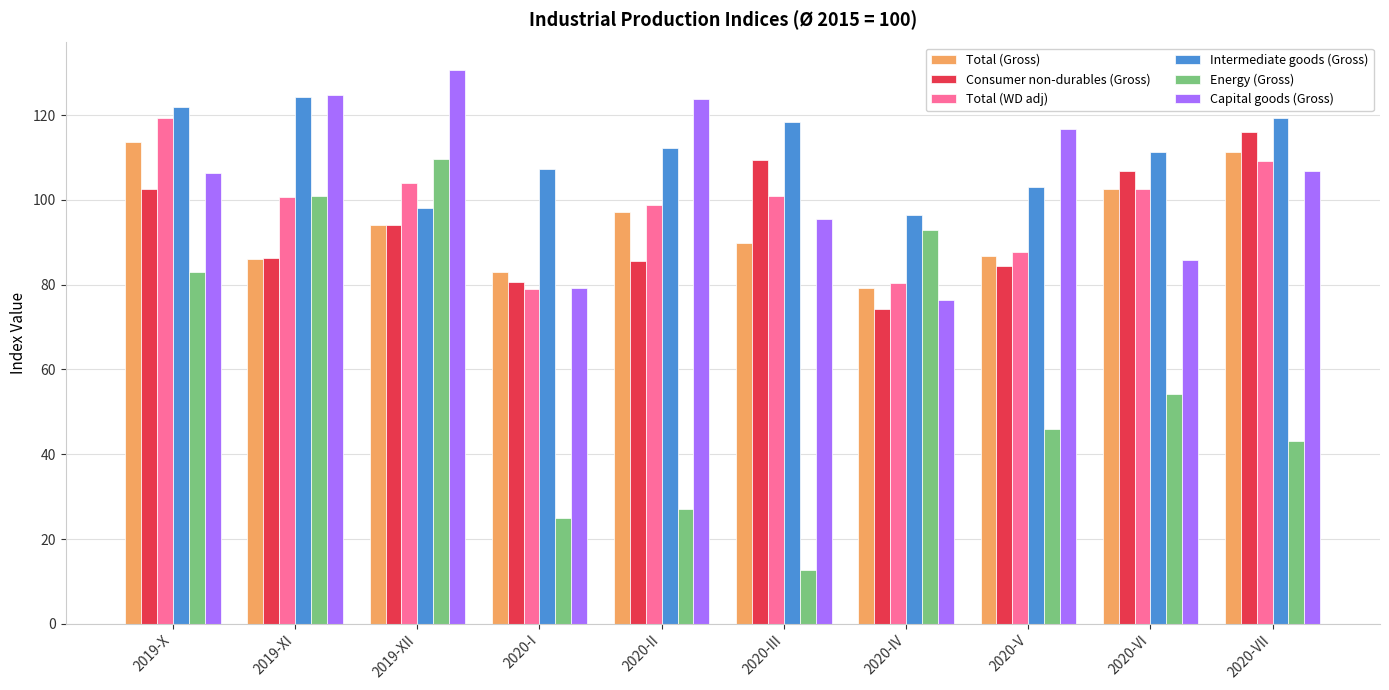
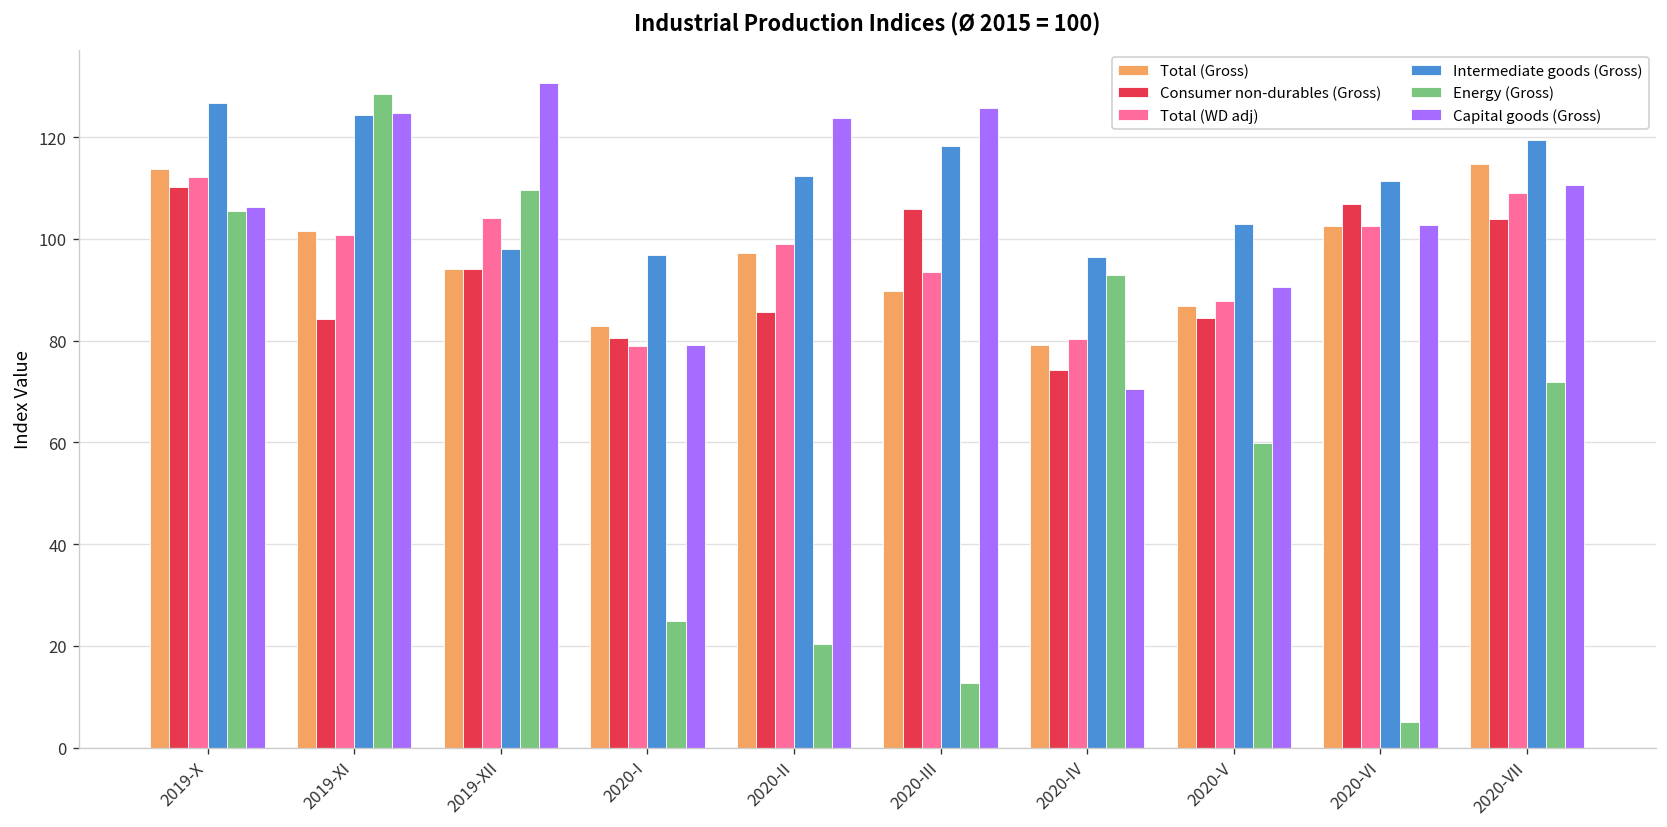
  {
    "Total (Gross)": {
      "2019-X": 114,
-     "2019-XI": 86,
+     "2019-XI": 102,
      "2019-XII": 94,
      "2020-I": 83,
      "2020-II": 97,
      "2020-III": 90,
      "2020-IV": 79,
      "2020-V": 87,
      "2020-VI": 103,
-     "2020-VII": 111
+     "2020-VII": 115
    },
    "Consumer non-durables (Gross)": {
-     "2019-X": 103,
-     "2019-XI": 86,
+     "2019-X": 110,
+     "2019-XI": 84,
      "2019-XII": 94,
      "2020-I": 81,
      "2020-II": 86,
-     "2020-III": 110,
+     "2020-III": 106,
      "2020-IV": 74,
      "2020-V": 85,
      "2020-VI": 107,
-     "2020-VII": 116
+     "2020-VII": 104
    },
    "Total (WD adj)": {
-     "2019-X": 119,
+     "2019-X": 112,
      "2019-XI": 101,
      "2019-XII": 104,
      "2020-I": 79,
      "2020-II": 99,
-     "2020-III": 101,
+     "2020-III": 94,
      "2020-IV": 80,
      "2020-V": 88,
      "2020-VI": 103,
      "2020-VII": 109
    },
    "Intermediate goods (Gross)": {
-     "2019-X": 122,
+     "2019-X": 127,
      "2019-XI": 124,
      "2019-XII": 98,
-     "2020-I": 107,
+     "2020-I": 97,
      "2020-II": 112,
      "2020-III": 118,
      "2020-IV": 97,
      "2020-V": 103,
      "2020-VI": 111,
      "2020-VII": 119
    },
    "Energy (Gross)": {
-     "2019-X": 83,
-     "2019-XI": 101,
+     "2019-X": 106,
+     "2019-XI": 128,
      "2019-XII": 110,
      "2020-I": 25,
-     "2020-II": 27,
+     "2020-II": 20,
      "2020-III": 13,
      "2020-IV": 93,
-     "2020-V": 46,
-     "2020-VI": 54,
-     "2020-VII": 43
+     "2020-V": 60,
+     "2020-VI": 5,
+     "2020-VII": 72
    },
    "Capital goods (Gross)": {
      "2019-X": 106,
      "2019-XI": 125,
      "2019-XII": 131,
      "2020-I": 79,
      "2020-II": 124,
-     "2020-III": 95,
-     "2020-IV": 76,
-     "2020-V": 117,
-     "2020-VI": 86,
-     "2020-VII": 107
+     "2020-III": 126,
+     "2020-IV": 70,
+     "2020-V": 91,
+     "2020-VI": 103,
+     "2020-VII": 111
    }
  }
